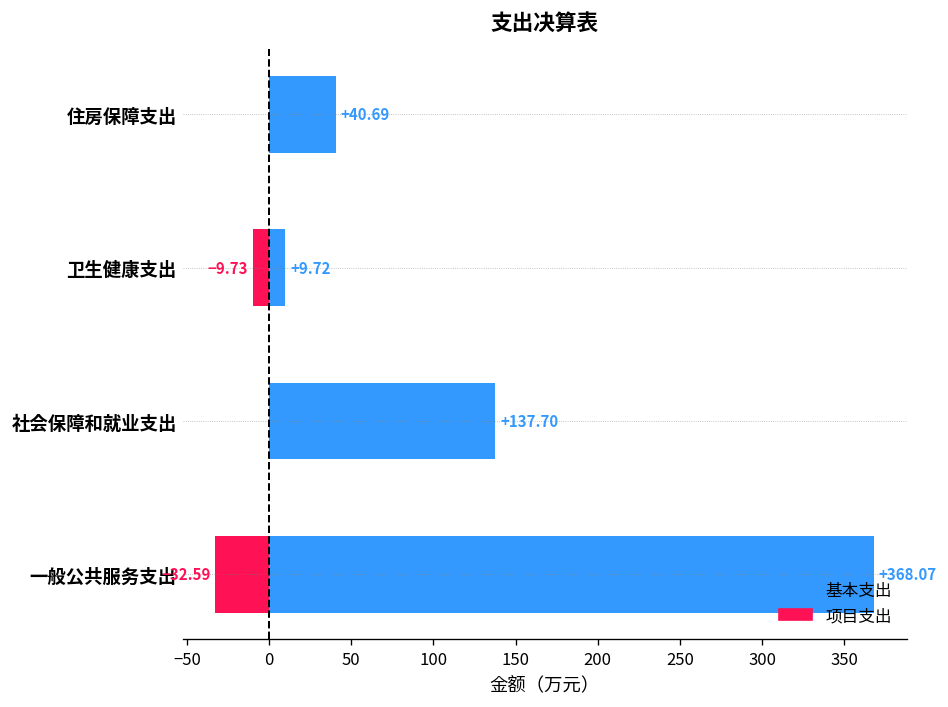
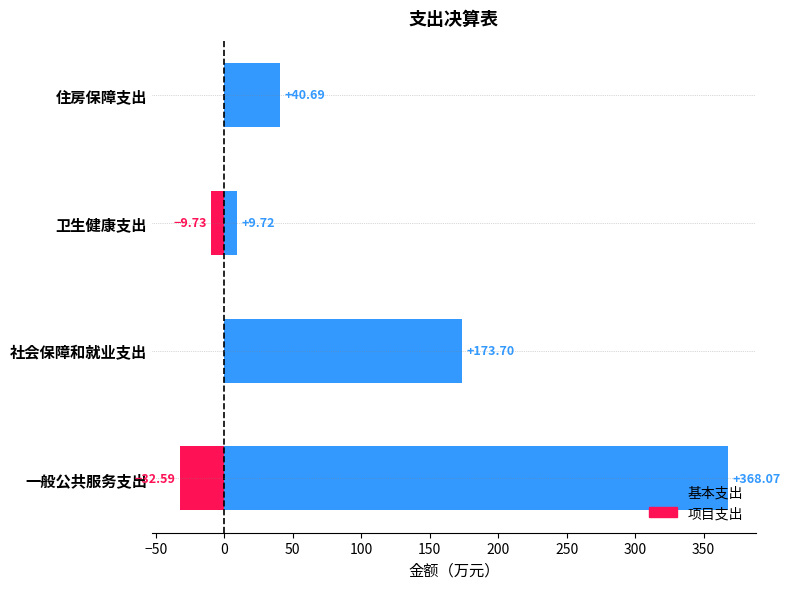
  {
    "基本支出": {
      "住房保障支出": "+40.69",
      "卫生健康支出": "+9.72",
-     "社会保障和就业支出": "+137.70",
+     "社会保障和就业支出": "+173.70",
      "一般公共服务支出": "+368.07"
    },
    "项目支出": {
      "卫生健康支出": "-9.73",
      "一般公共服务支出": "-32.59"
    }
  }
